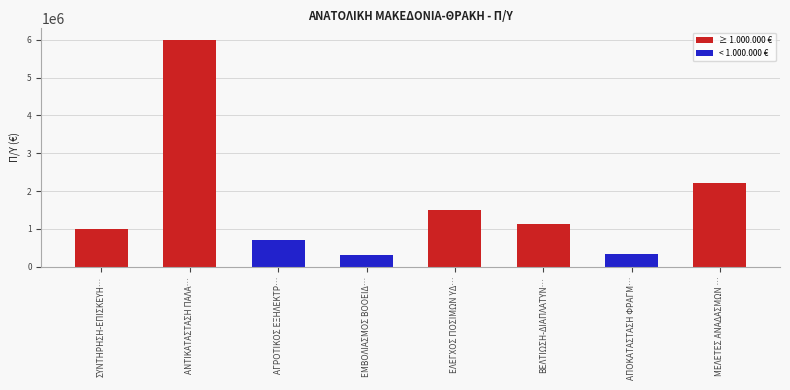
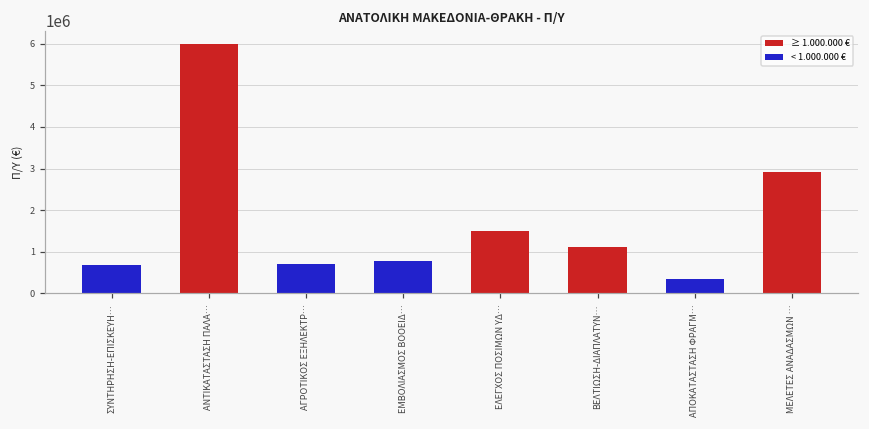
  {
-   "ΣΥΝΤΗΡΗΣΗ-ΕΠΙΣΚΕΥΗ…": 1000000,
+   "ΣΥΝΤΗΡΗΣΗ-ΕΠΙΣΚΕΥΗ…": 700000,
    "ΑΝΤΙΚΑΤΑΣΤΑΣΗ ΠΑΛΑ…": 6000000,
    "ΑΓΡΟΤΙΚΟΣ ΕΞΗΛΕΚΤΡ…": 700000,
-   "ΕΜΒΟΛΙΑΣΜΟΣ ΒΟΟΕΙΔ…": 300000,
+   "ΕΜΒΟΛΙΑΣΜΟΣ ΒΟΟΕΙΔ…": 800000,
    "ΕΛΕΓΧΟΣ ΠΟΣΙΜΩΝ ΥΔ…": 1500000,
    "ΒΕΛΤΙΩΣΗ-ΔΙΑΠΛΑΤΥΝ…": 1100000,
    "ΑΠΟΚΑΤΑΣΤΑΣΗ ΦΡΑΓΜ…": 400000,
-   "ΜΕΛΕΤΕΣ ΑΝΑΔΑΣΜΩΝ …": 2200000
+   "ΜΕΛΕΤΕΣ ΑΝΑΔΑΣΜΩΝ …": 2900000
  }
